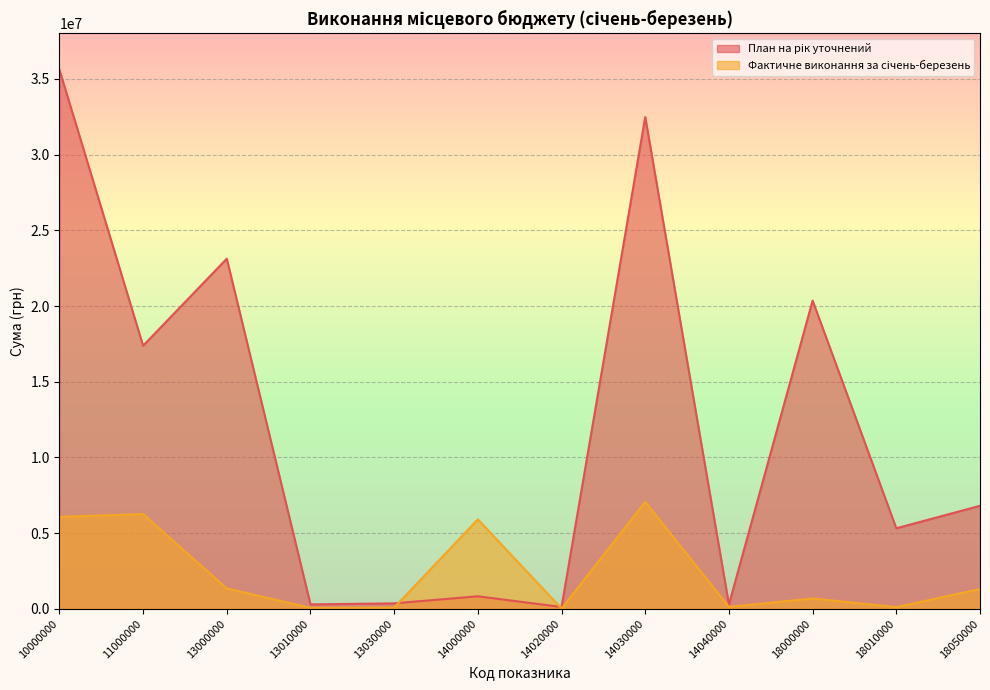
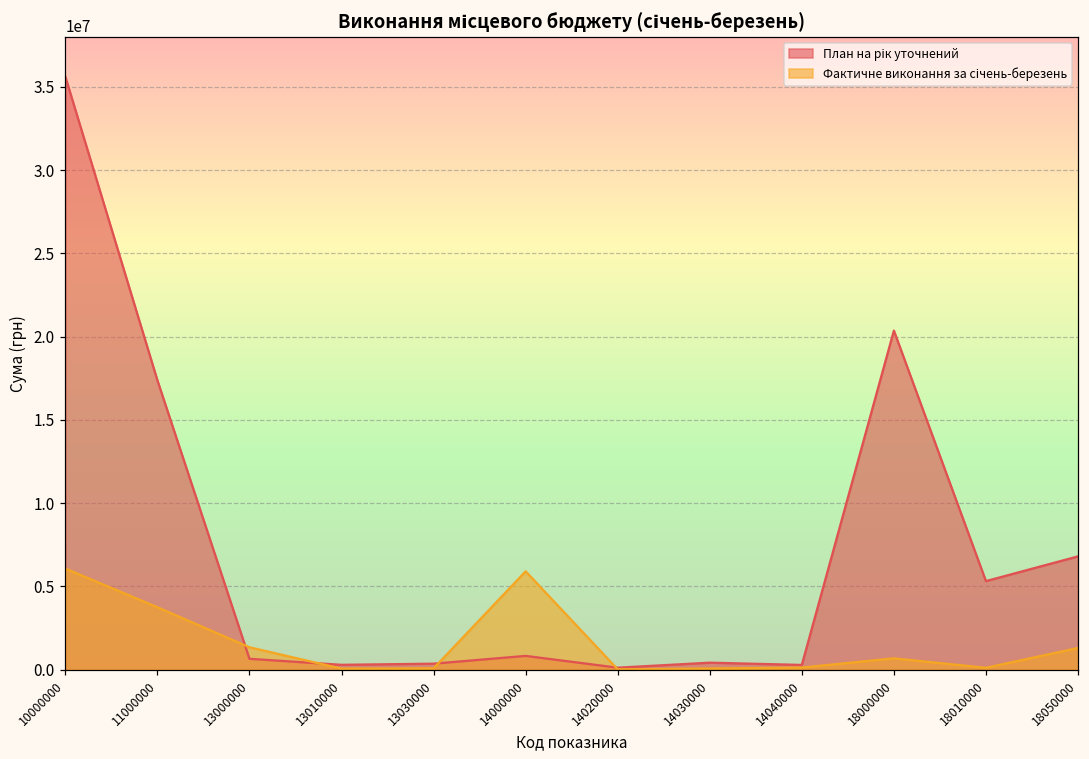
  {
    "План на рік уточнений": {
      "10000000": 35600000,
      "11000000": 17400000,
-     "13000000": 23100000,
+     "13000000": 700000,
      "13010000": 300000,
      "13030000": 400000,
      "14000000": 800000,
-     "14030000": 32500000,
+     "14030000": 400000,
      "18000000": 20400000,
      "18010000": 5300000,
      "18050000": 6800000
    },
    "Фактичне виконання за січень-березень": {
      "10000000": 6100000,
-     "11000000": 6300000,
+     "11000000": 3800000,
      "13000000": 1300000,
      "13010000": 100000,
      "13030000": 100000,
      "14000000": 5900000,
-     "14030000": 7100000,
+     "14030000": 100000,
      "18000000": 700000,
      "18010000": 100000,
      "18050000": 1300000
    }
  }
